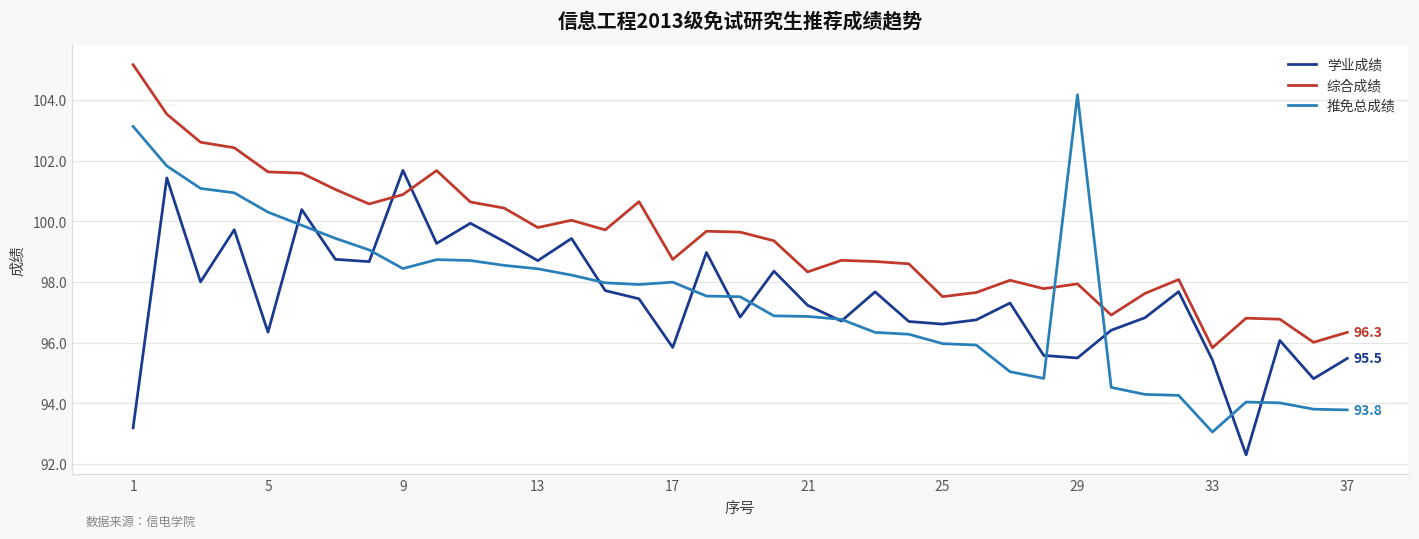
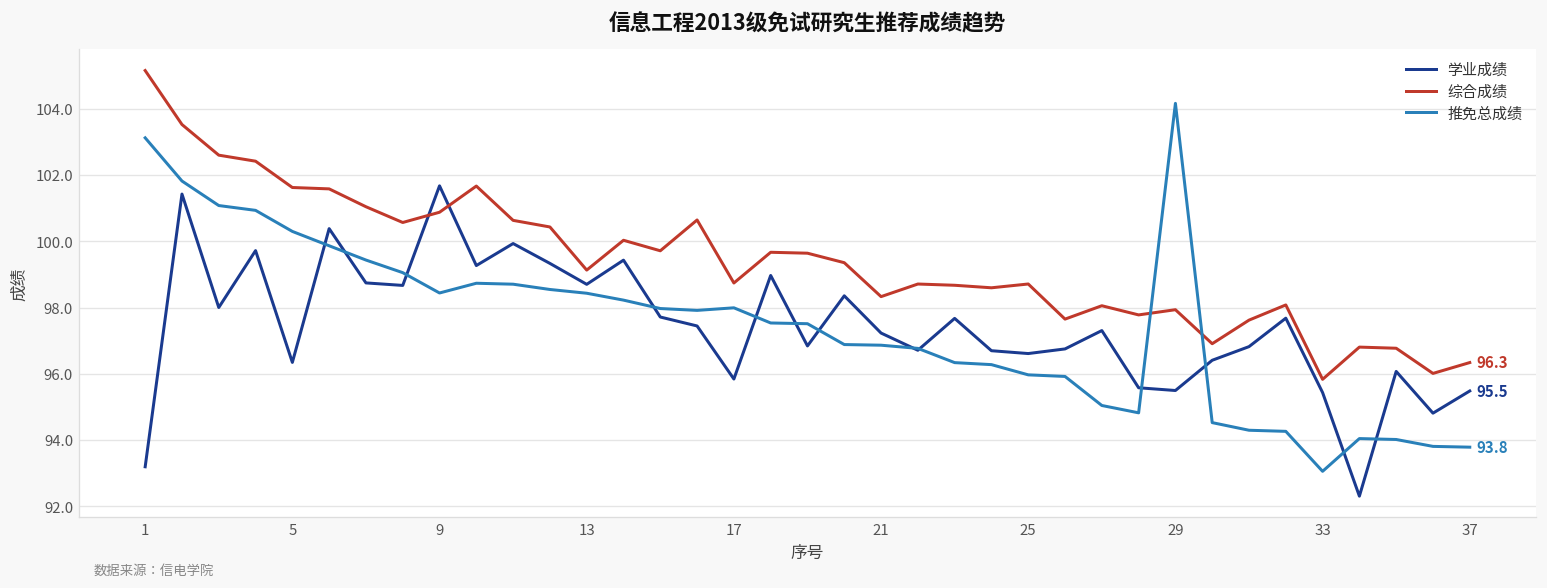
  {
    "学业成绩": {
      "37": 95.5
    },
    "综合成绩": {
      "1": 105.2,
      "5": 101.6,
      "9": 100.9,
-     "13": 99.8,
+     "13": 99.1,
      "17": 98.7,
      "21": 98.3,
-     "25": 97.5,
+     "25": 98.7,
      "29": 97.9,
      "33": 95.8
    },
    "推免总成绩": {
      "37": 93.8
    }
  }
